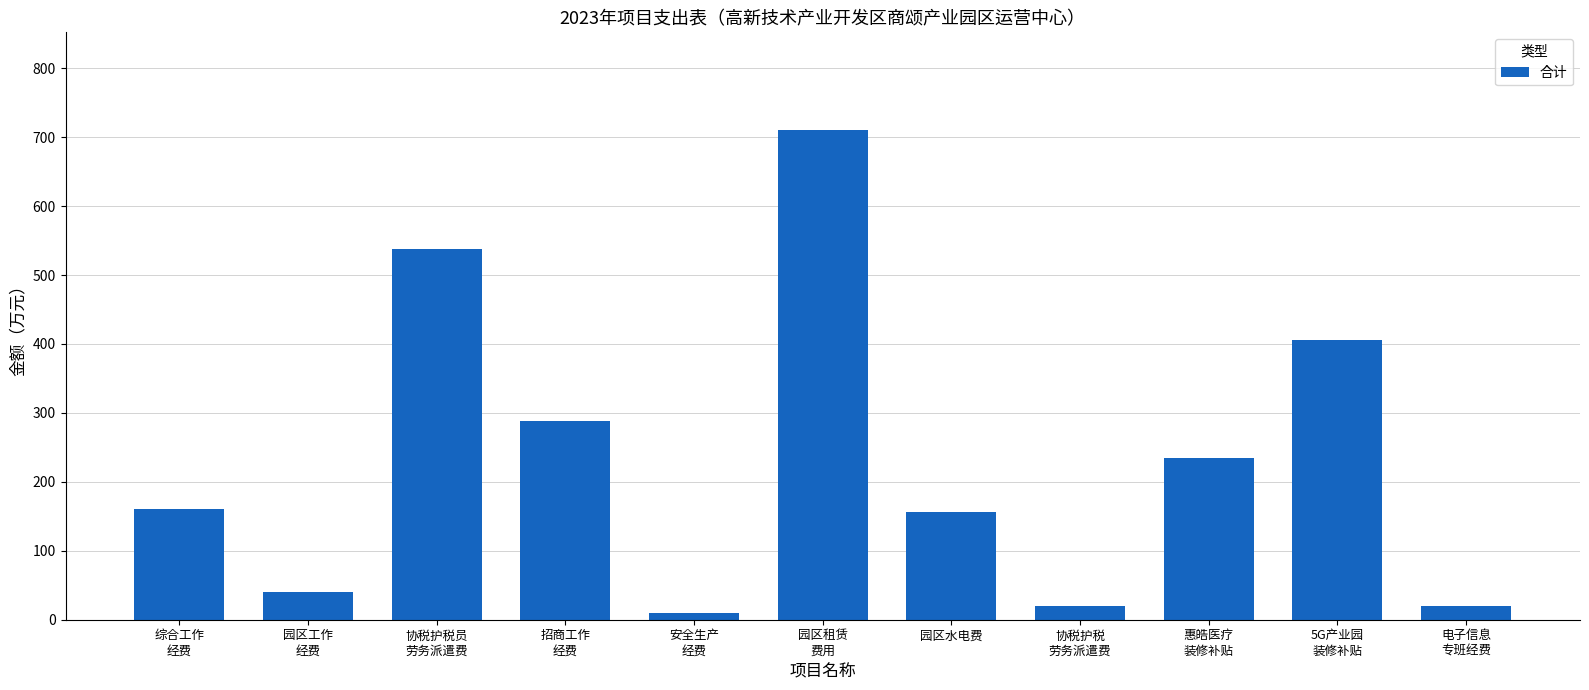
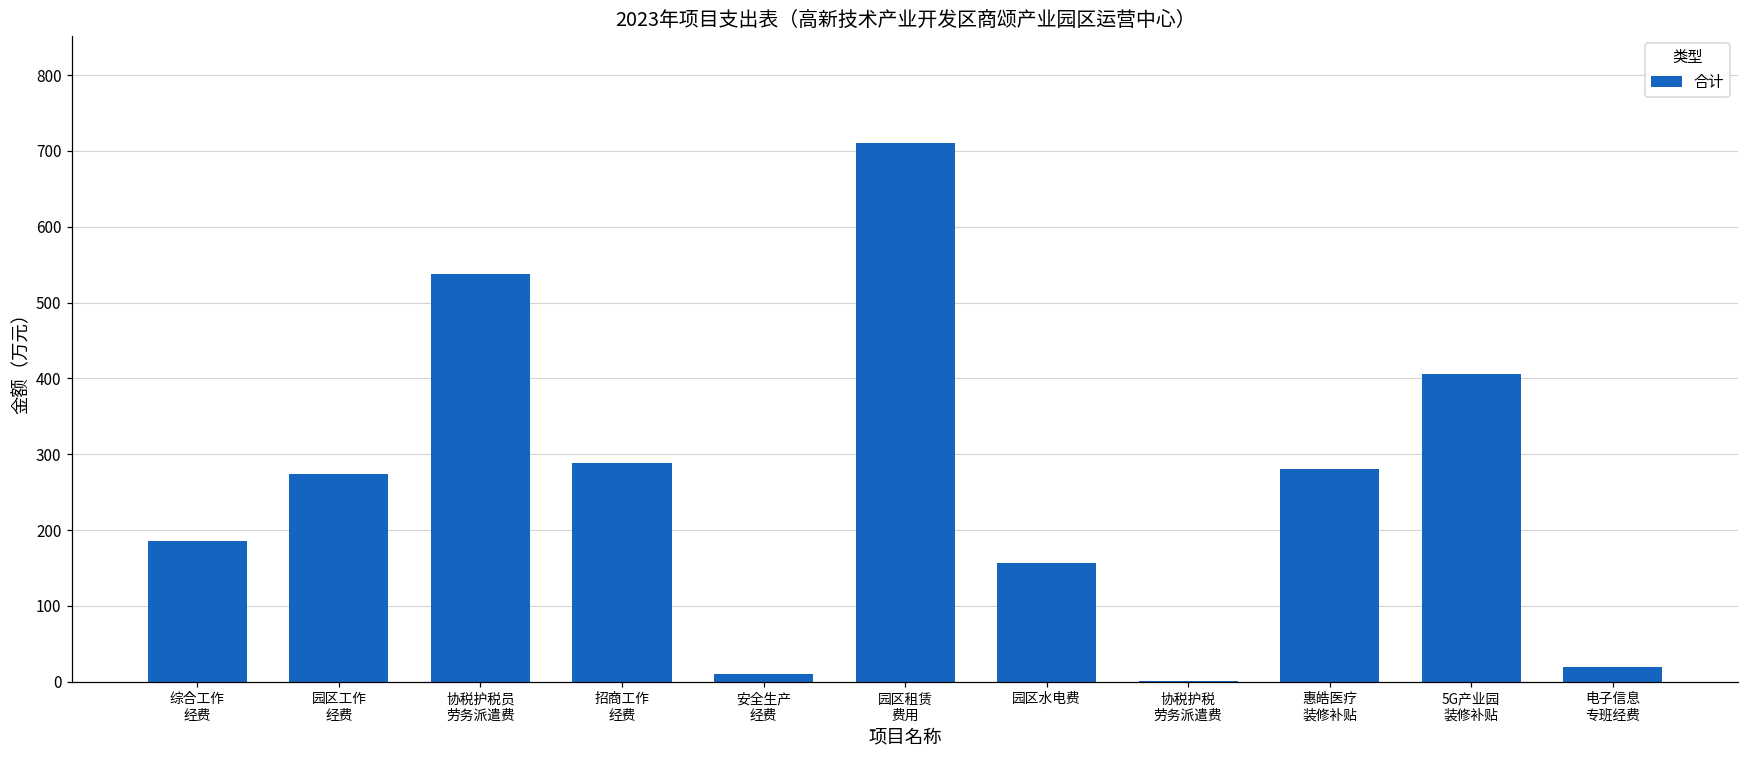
  {
-   "综合工作 经费": 160,
-   "园区工作 经费": 40,
+   "综合工作 经费": 190,
+   "园区工作 经费": 270,
    "协税护税员 劳务派遣费": 540,
    "招商工作 经费": 290,
    "安全生产 经费": 10,
    "园区租赁 费用": 710,
    "园区水电费": 160,
-   "协税护税 劳务派遣费": 20,
-   "惠皓医疗 装修补贴": 240,
+   "协税护税 劳务派遣费": 0,
+   "惠皓医疗 装修补贴": 280,
    "5G产业园 装修补贴": 410,
    "电子信息 专班经费": 20
  }
